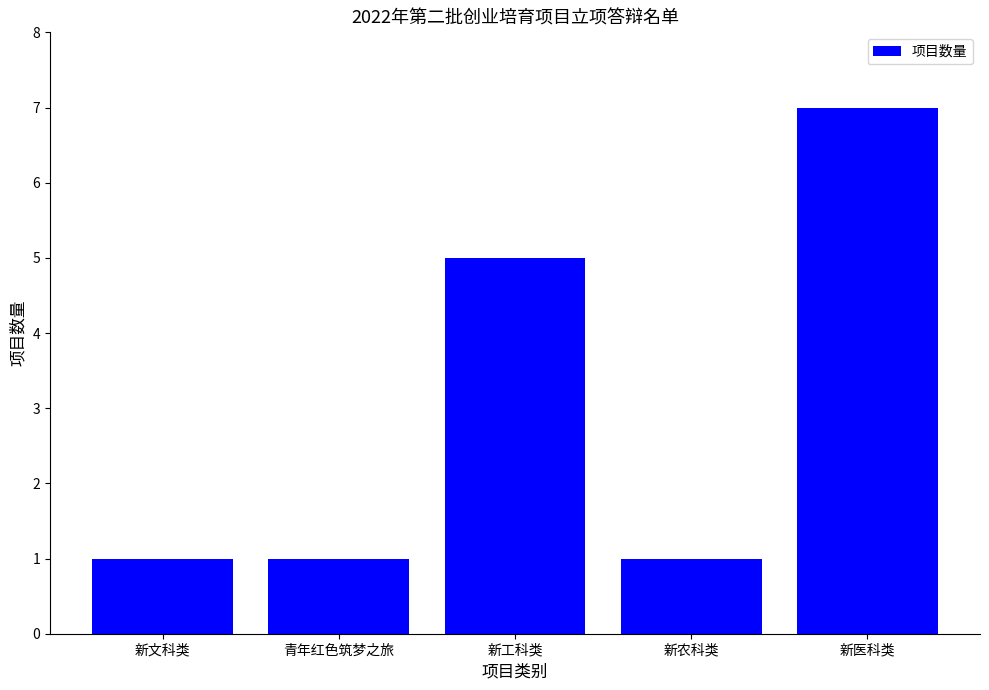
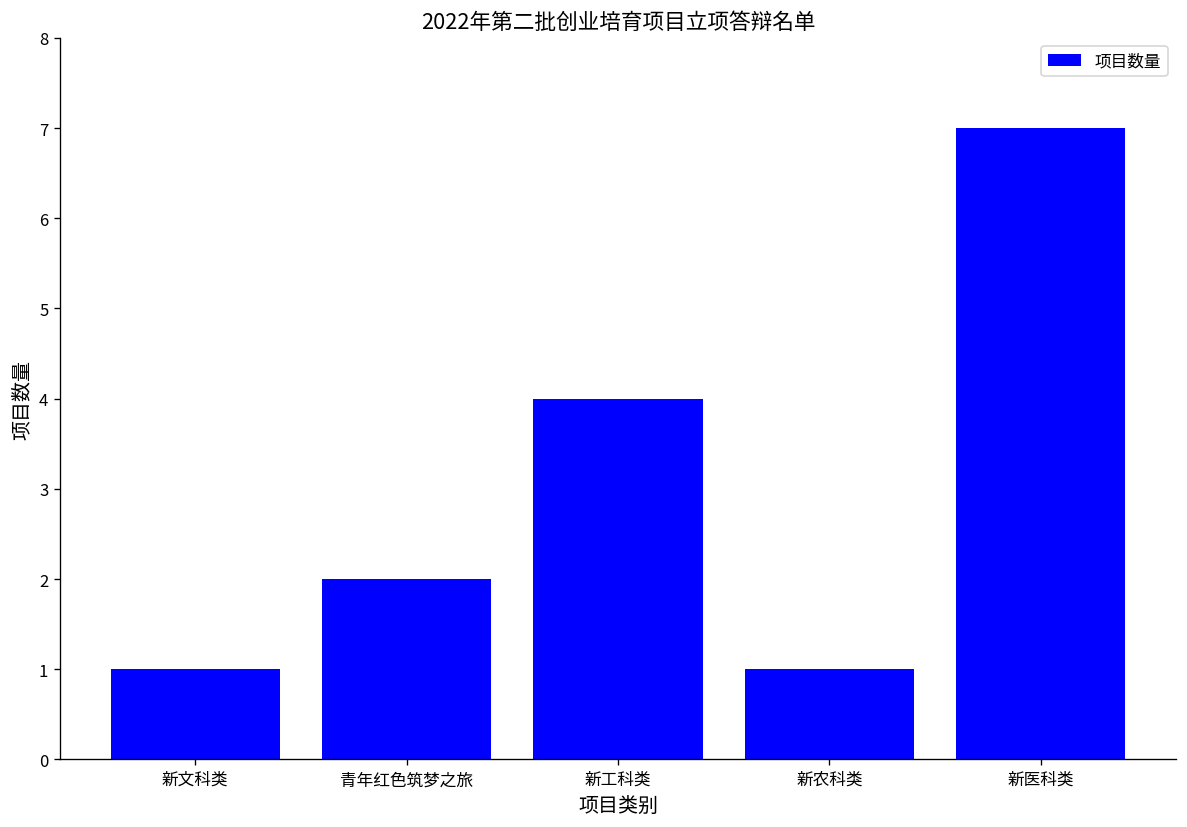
  {
    "新文科类": 1,
-   "青年红色筑梦之旅": 1,
-   "新工科类": 5,
+   "青年红色筑梦之旅": 2,
+   "新工科类": 4,
    "新农科类": 1,
    "新医科类": 7
  }
